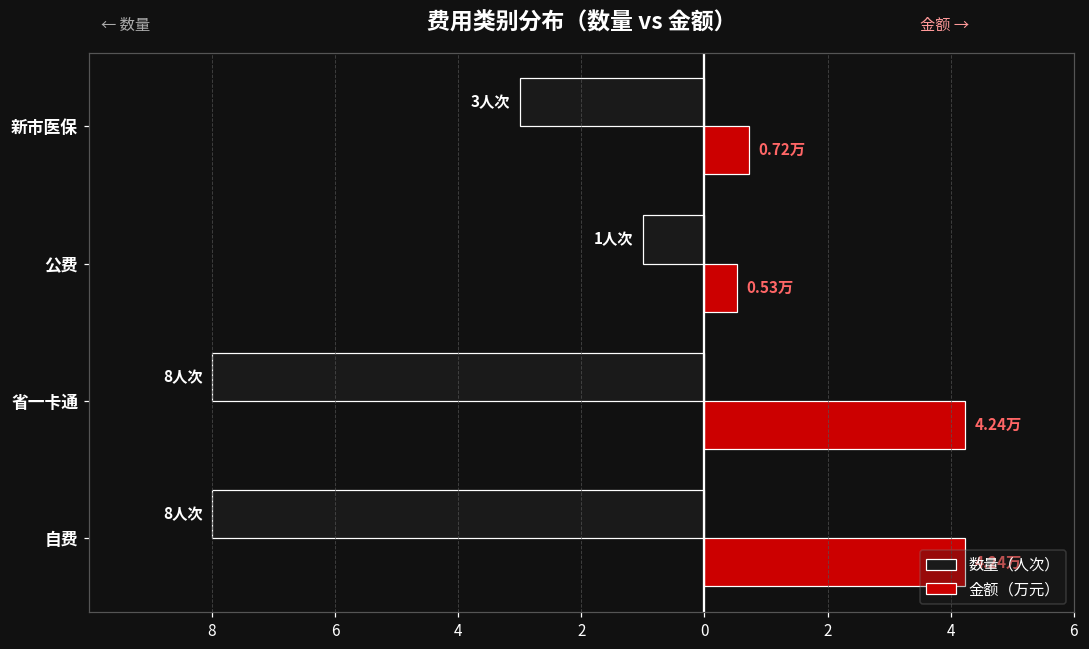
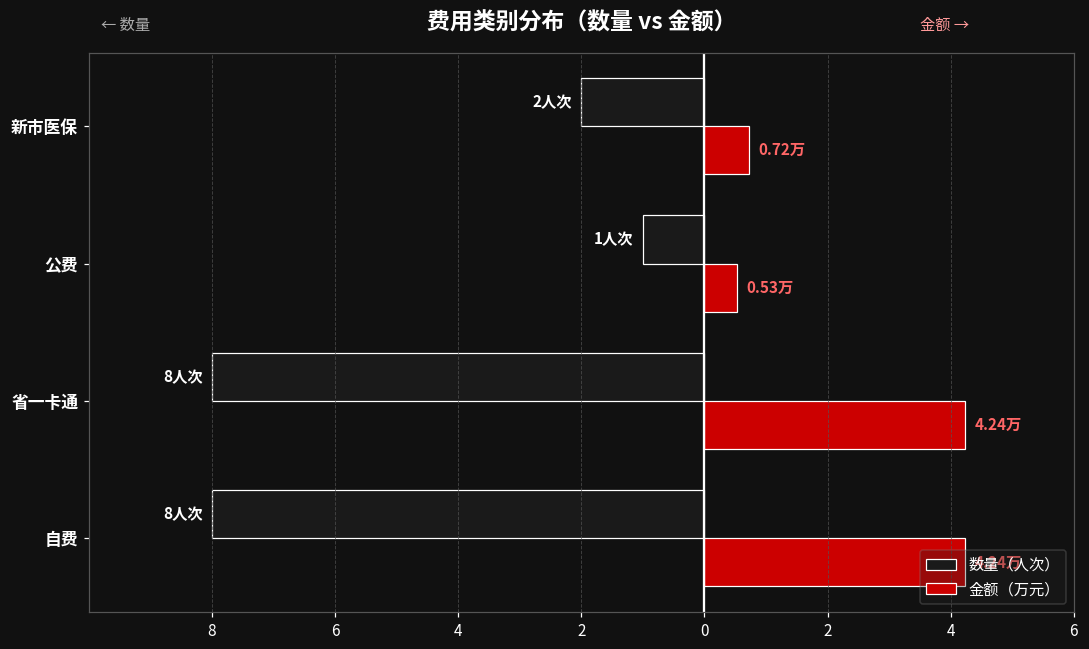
  {
    "数量（人次）": {
-     "新市医保": "3"
+     "新市医保": "2"
    },
    "金额（万元）": {
      "新市医保": "0.72万",
      "公费": "0.53万",
      "省一卡通": "4.24万"
    }
  }
